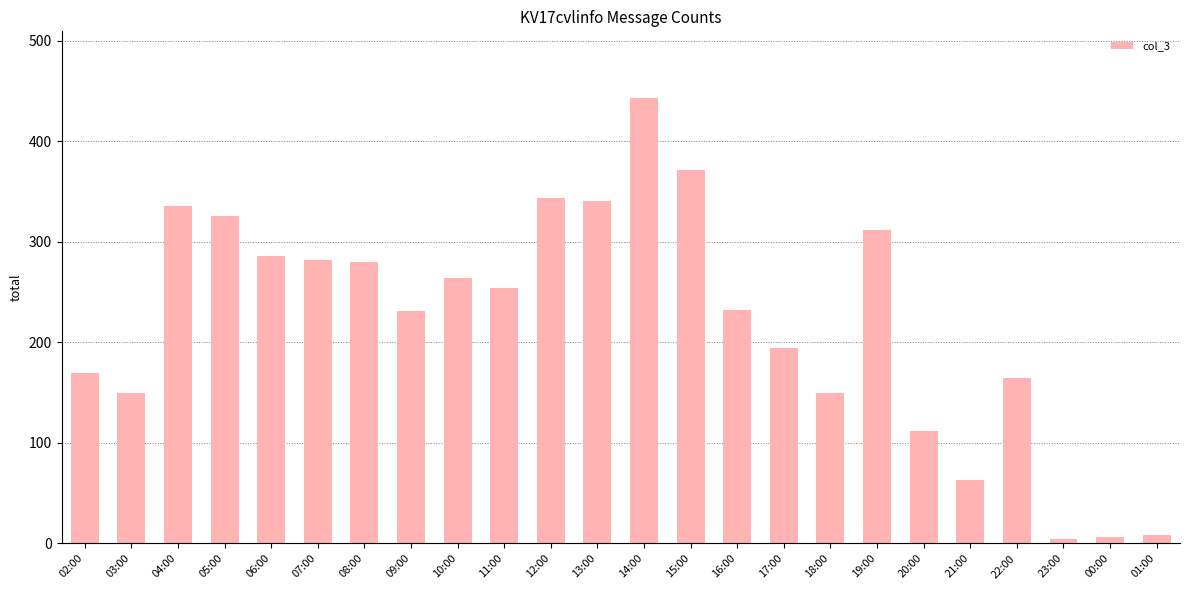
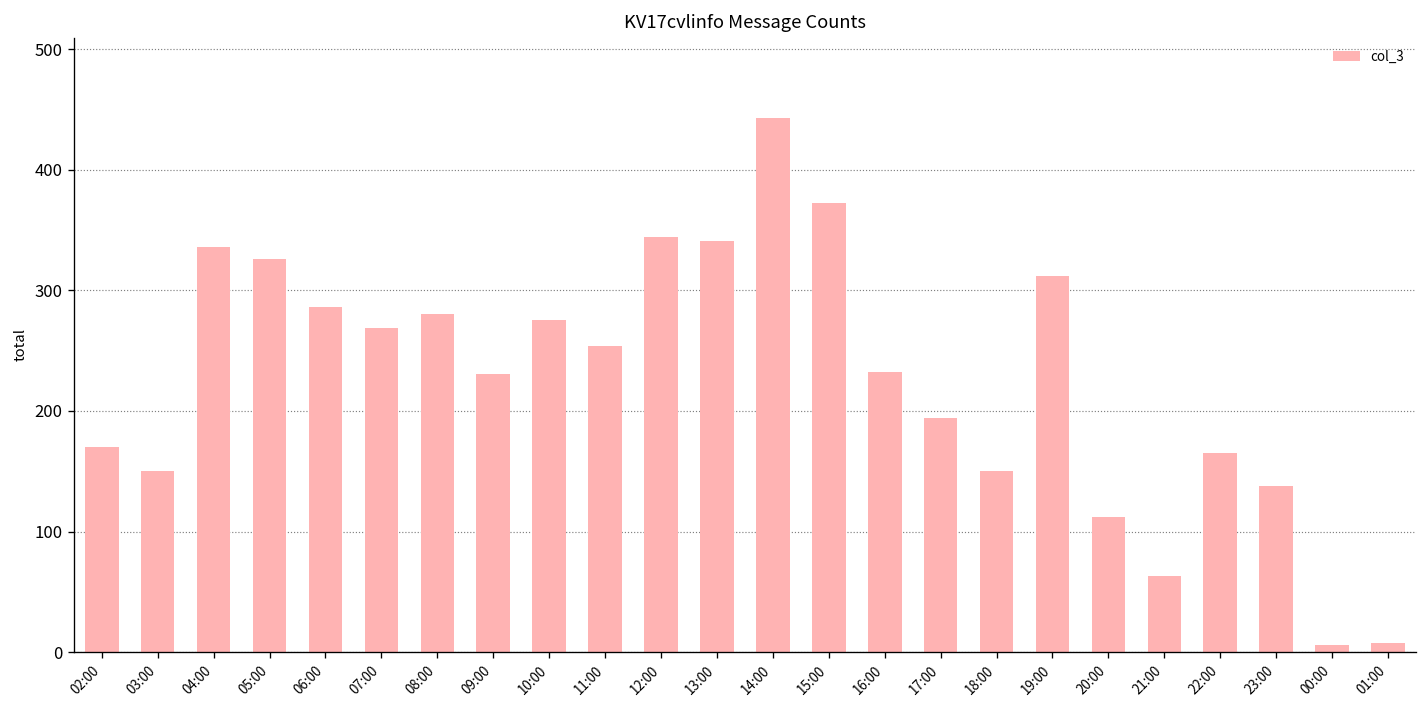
  {
    "02:00": 170,
    "03:00": 150,
    "04:00": 336,
    "05:00": 326,
    "06:00": 286,
-   "07:00": 282,
+   "07:00": 269,
    "08:00": 280,
    "09:00": 231,
-   "10:00": 264,
+   "10:00": 275,
    "11:00": 254,
    "12:00": 344,
    "13:00": 341,
    "14:00": 443,
    "15:00": 372,
    "16:00": 232,
    "17:00": 194,
    "18:00": 150,
    "19:00": 312,
    "20:00": 112,
    "21:00": 63,
    "22:00": 165,
-   "23:00": 4,
+   "23:00": 138,
    "00:00": 6,
    "01:00": 8
  }
